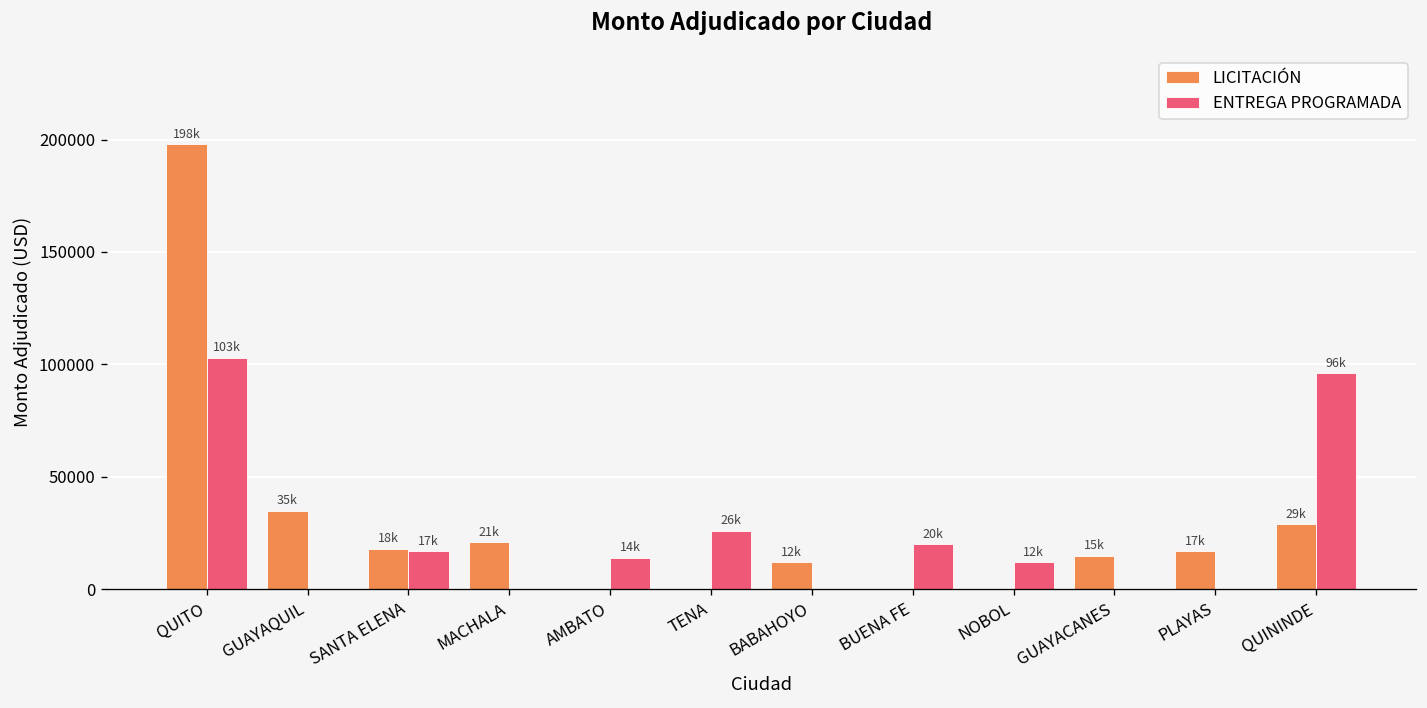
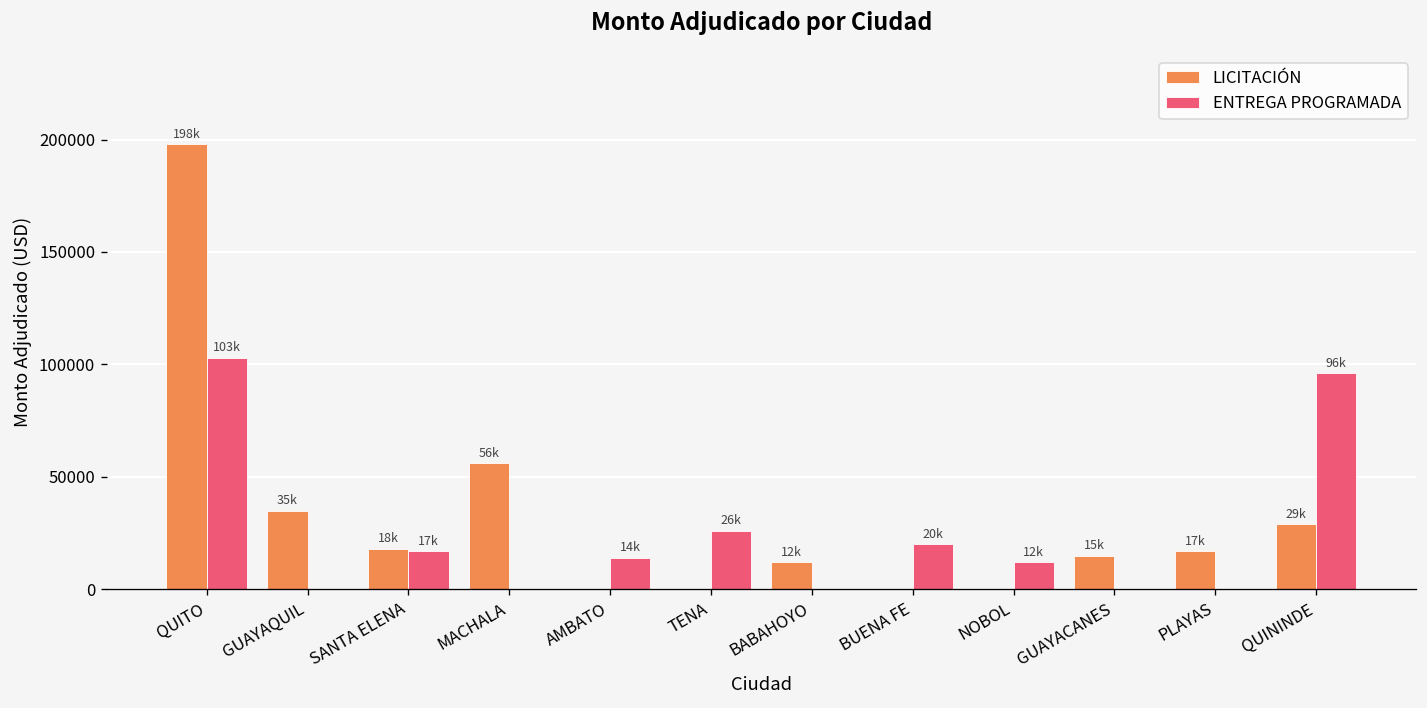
  {
    "LICITACIÓN": {
      "QUITO": "198k",
      "GUAYAQUIL": "35k",
      "SANTA ELENA": "18k",
-     "MACHALA": "21k",
+     "MACHALA": "56k",
      "BABAHOYO": "12k",
      "GUAYACANES": "15k",
      "PLAYAS": "17k",
      "QUININDE": "29k"
    },
    "ENTREGA PROGRAMADA": {
      "QUITO": "103k",
      "SANTA ELENA": "17k",
      "AMBATO": "14k",
      "TENA": "26k",
      "BUENA FE": "20k",
      "NOBOL": "12k",
      "QUININDE": "96k"
    }
  }
